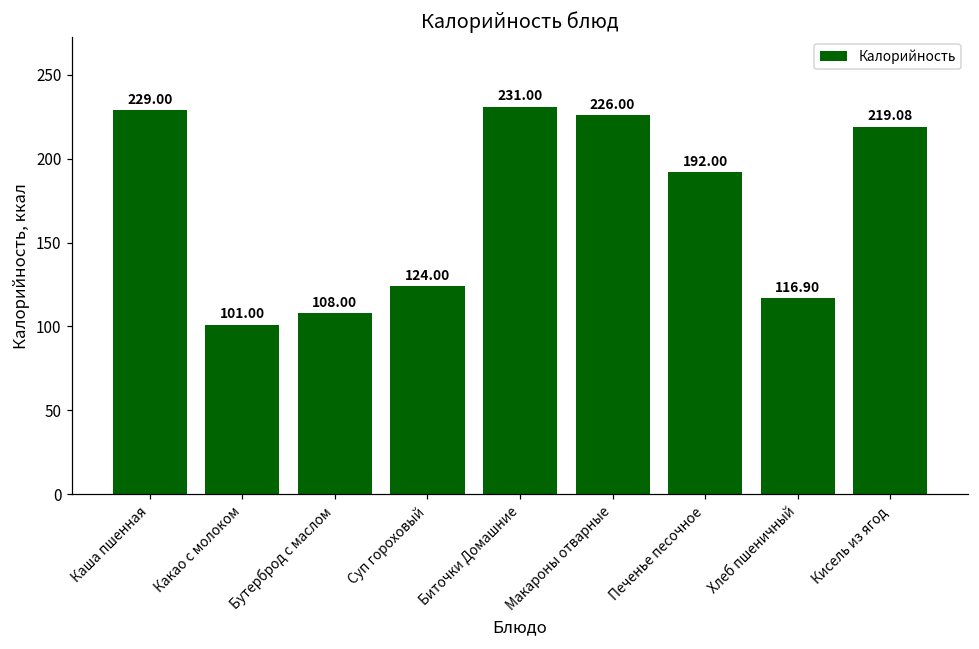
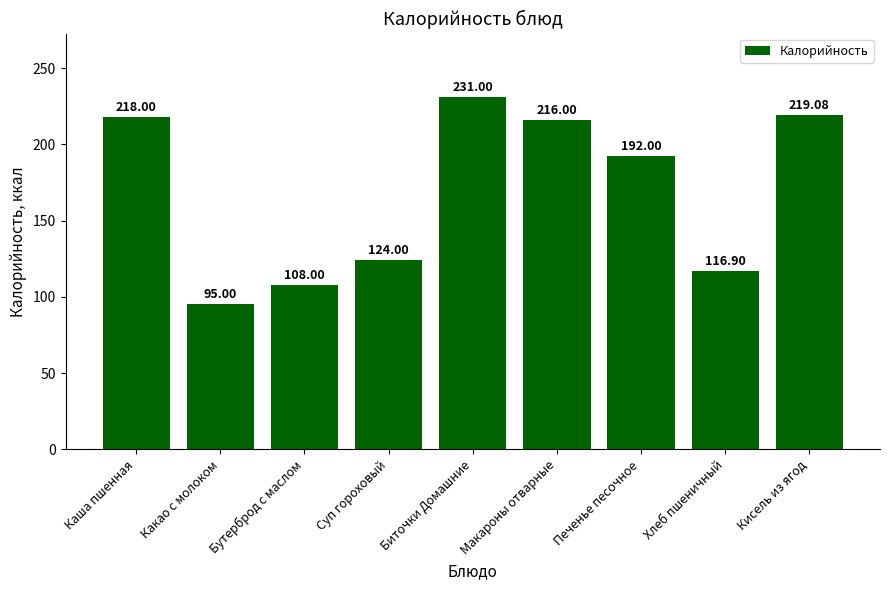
  {
-   "Каша пшенная": 229.00,
-   "Какао с молоком": 101.00,
+   "Каша пшенная": 218.00,
+   "Какао с молоком": 95.00,
    "Бутерброд с маслом": 108.00,
    "Суп гороховый": 124.00,
    "Биточки Домашние": 231.00,
-   "Макароны отварные": 226.00,
+   "Макароны отварные": 216.00,
    "Печенье песочное": 192.00,
    "Хлеб пшеничный": 116.90,
    "Кисель из ягод": 219.08
  }
